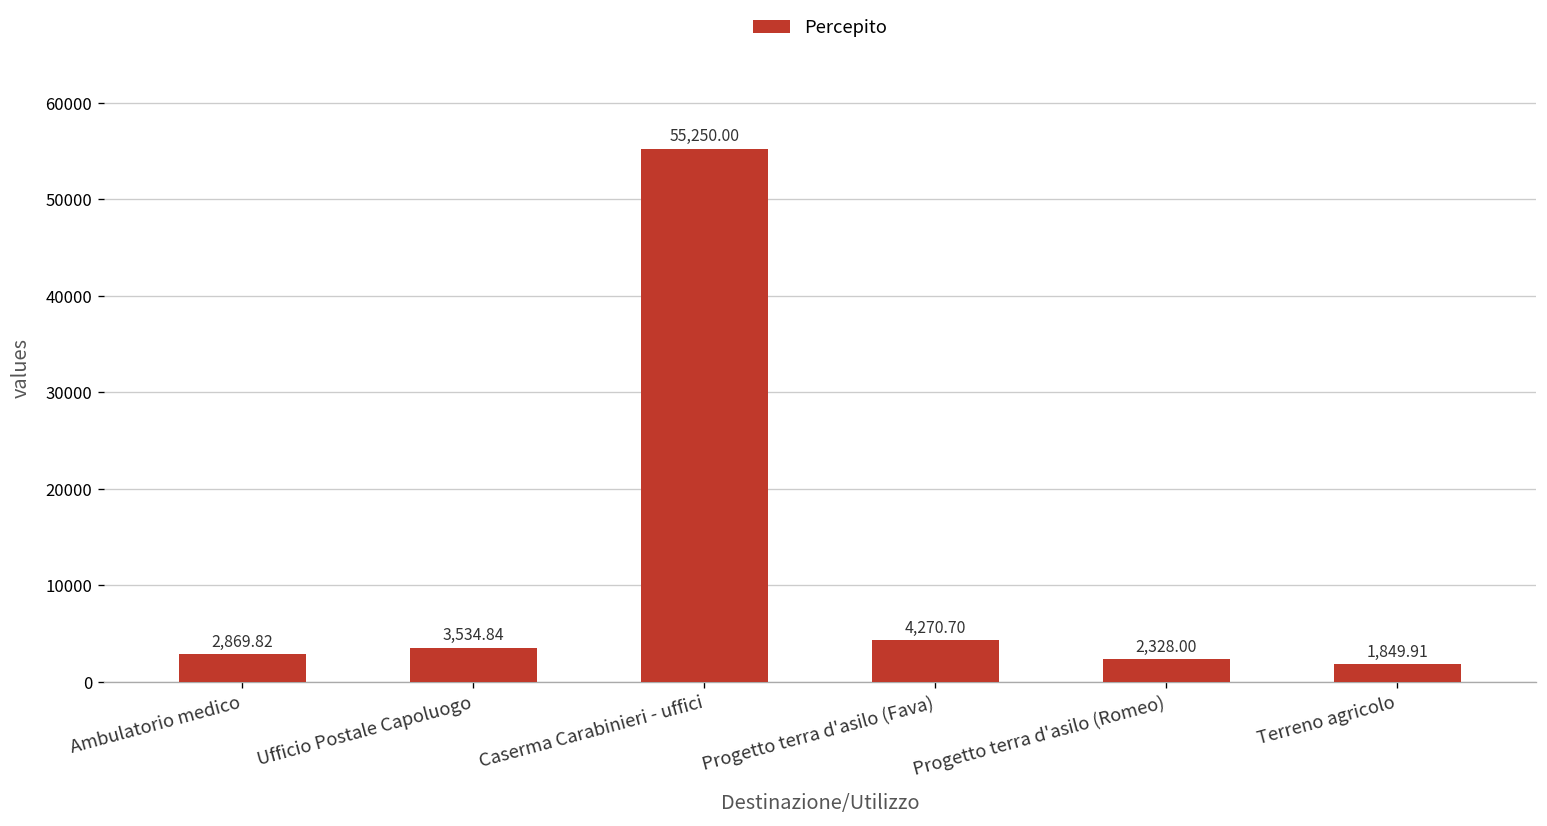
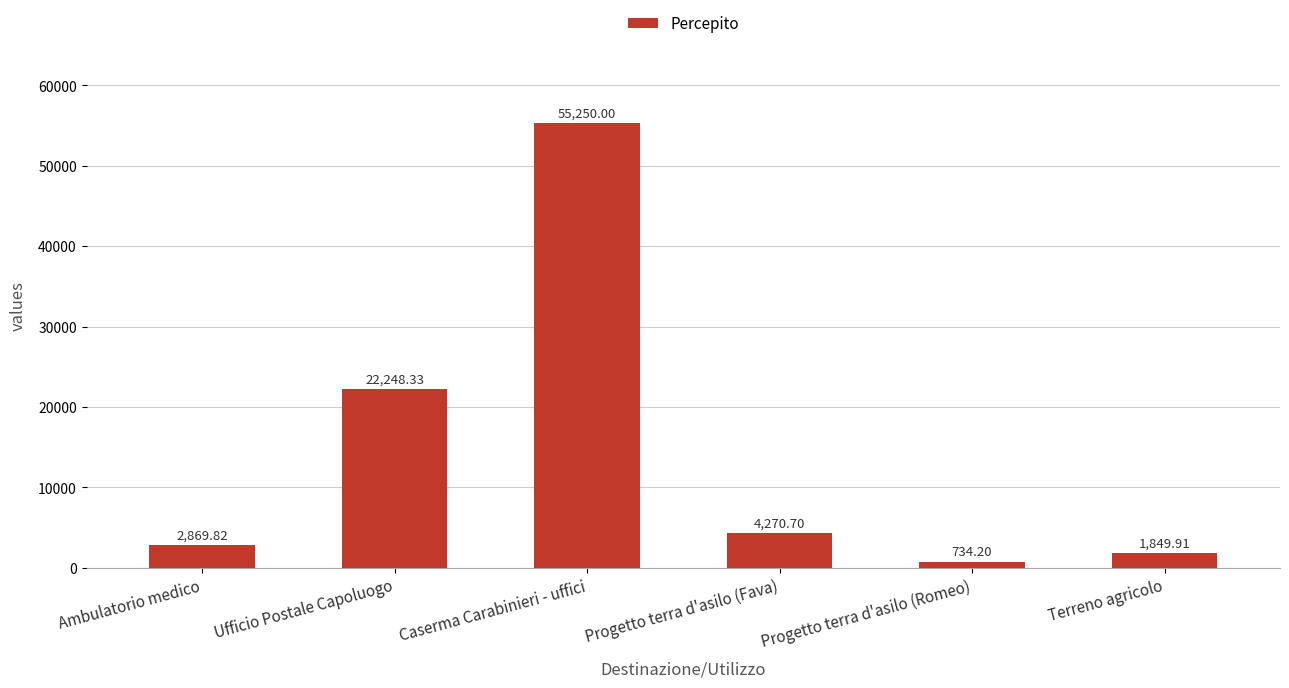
  {
    "Ambulatorio medico": "2,869.82",
-   "Ufficio Postale Capoluogo": "3,534.84",
+   "Ufficio Postale Capoluogo": "22,248.33",
    "Caserma Carabinieri - uffici": "55,250.00",
    "Progetto terra d'asilo (Fava)": "4,270.70",
-   "Progetto terra d'asilo (Romeo)": "2,328.00",
+   "Progetto terra d'asilo (Romeo)": "734.20",
    "Terreno agricolo": "1,849.91"
  }
